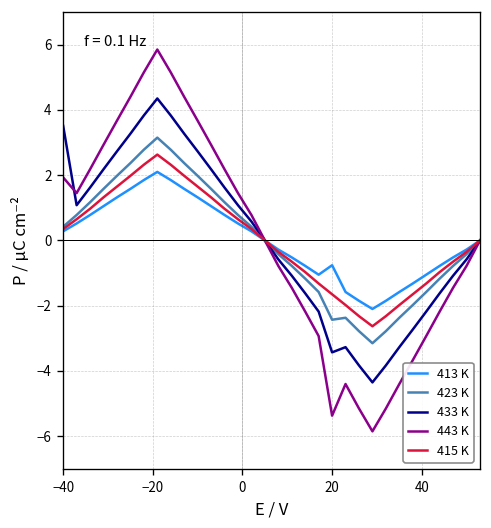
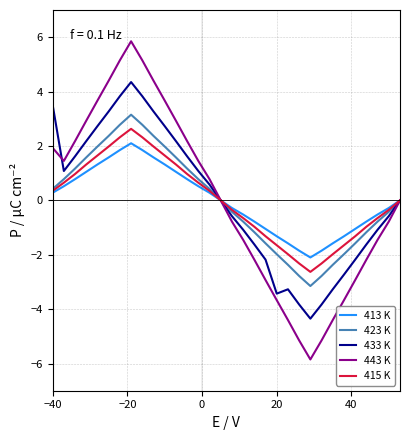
  {
    "413 K": {
-     "20": -0.8
+     "20": -1.3
    },
    "423 K": {
-     "20": -2.4
+     "20": -2.0
    },
    "433 K": {
      "−40": 3.5,
      "20": -3.4
    },
    "443 K": {
      "−40": 1.9,
-     "20": -5.4
+     "20": -3.7
    },
    "415 K": {
      "20": -1.7
    }
  }
